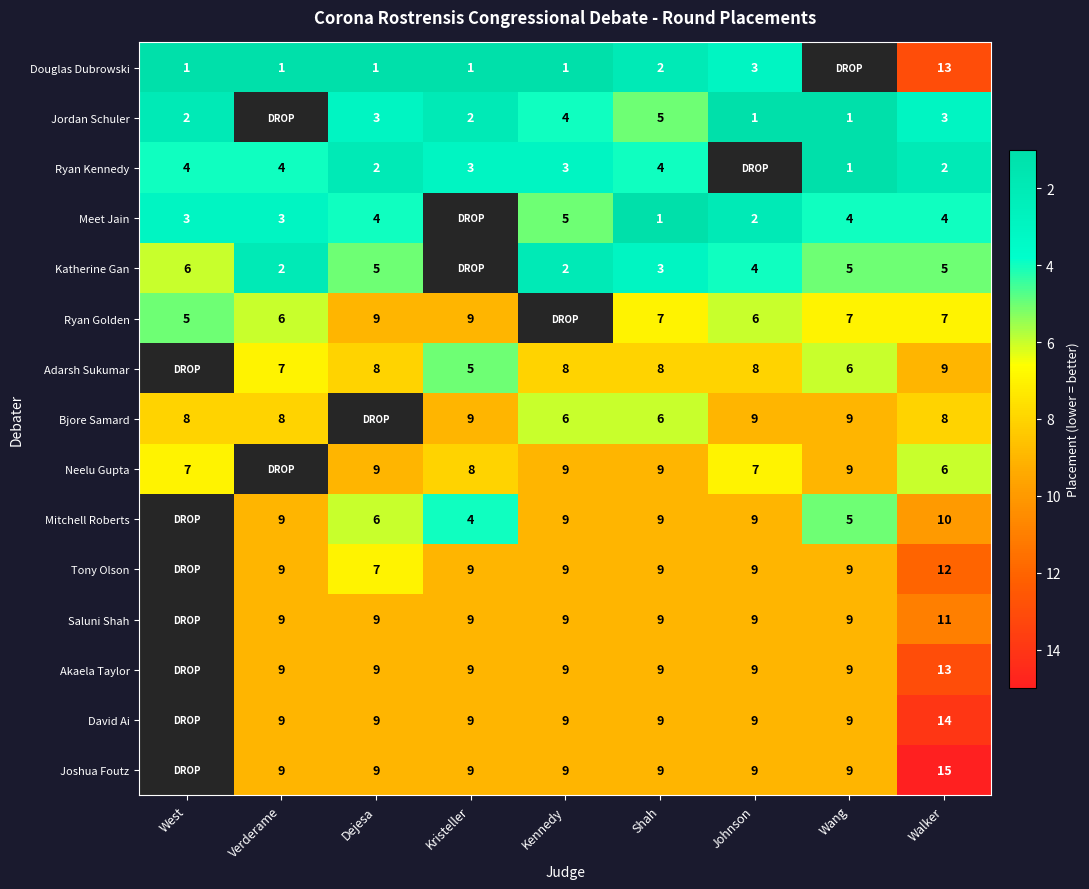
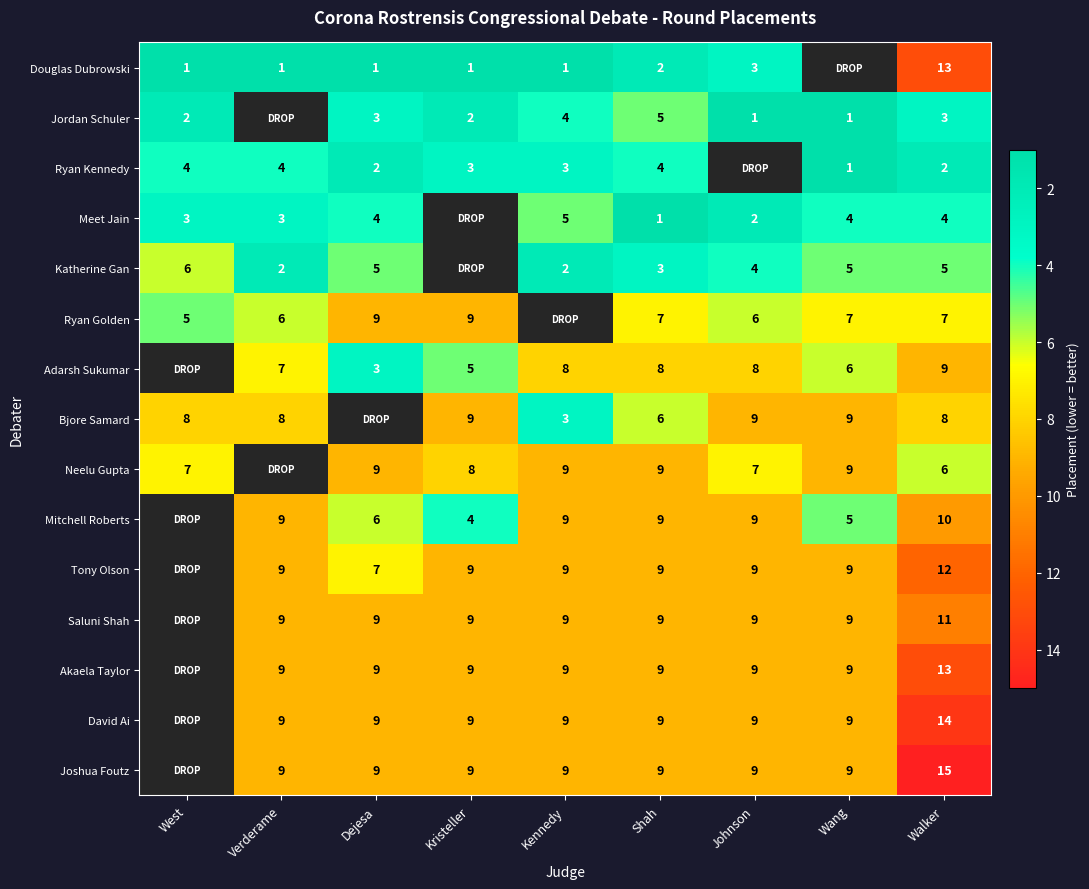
  {
    "Douglas Dubrowski": {
      "West": 1,
      "Verderame": 1,
      "Dejesa": 1,
      "Kristeller": 1,
      "Kennedy": 1,
      "Shah": 2,
      "Johnson": 3,
      "Walker": 13
    },
    "Jordan Schuler": {
      "West": 2,
      "Dejesa": 3,
      "Kristeller": 2,
      "Kennedy": 4,
      "Shah": 5,
      "Johnson": 1,
      "Wang": 1,
      "Walker": 3
    },
    "Ryan Kennedy": {
      "West": 4,
      "Verderame": 4,
      "Dejesa": 2,
      "Kristeller": 3,
      "Kennedy": 3,
      "Shah": 4,
      "Wang": 1,
      "Walker": 2
    },
    "Meet Jain": {
      "West": 3,
      "Verderame": 3,
      "Dejesa": 4,
      "Kennedy": 5,
      "Shah": 1,
      "Johnson": 2,
      "Wang": 4,
      "Walker": 4
    },
    "Katherine Gan": {
      "West": 6,
      "Verderame": 2,
      "Dejesa": 5,
      "Kennedy": 2,
      "Shah": 3,
      "Johnson": 4,
      "Wang": 5,
      "Walker": 5
    },
    "Ryan Golden": {
      "West": 5,
      "Verderame": 6,
      "Dejesa": 9,
      "Kristeller": 9,
      "Shah": 7,
      "Johnson": 6,
      "Wang": 7,
      "Walker": 7
    },
    "Adarsh Sukumar": {
      "Verderame": 7,
-     "Dejesa": 8,
+     "Dejesa": 3,
      "Kristeller": 5,
      "Kennedy": 8,
      "Shah": 8,
      "Johnson": 8,
      "Wang": 6,
      "Walker": 9
    },
    "Bjore Samard": {
      "West": 8,
      "Verderame": 8,
      "Kristeller": 9,
-     "Kennedy": 6,
+     "Kennedy": 3,
      "Shah": 6,
      "Johnson": 9,
      "Wang": 9,
      "Walker": 8
    },
    "Neelu Gupta": {
      "West": 7,
      "Dejesa": 9,
      "Kristeller": 8,
      "Kennedy": 9,
      "Shah": 9,
      "Johnson": 7,
      "Wang": 9,
      "Walker": 6
    },
    "Mitchell Roberts": {
      "Verderame": 9,
      "Dejesa": 6,
      "Kristeller": 4,
      "Kennedy": 9,
      "Shah": 9,
      "Johnson": 9,
      "Wang": 5,
      "Walker": 10
    },
    "Tony Olson": {
      "Verderame": 9,
      "Dejesa": 7,
      "Kristeller": 9,
      "Kennedy": 9,
      "Shah": 9,
      "Johnson": 9,
      "Wang": 9,
      "Walker": 12
    },
    "Saluni Shah": {
      "Verderame": 9,
      "Dejesa": 9,
      "Kristeller": 9,
      "Kennedy": 9,
      "Shah": 9,
      "Johnson": 9,
      "Wang": 9,
      "Walker": 11
    },
    "Akaela Taylor": {
      "Verderame": 9,
      "Dejesa": 9,
      "Kristeller": 9,
      "Kennedy": 9,
      "Shah": 9,
      "Johnson": 9,
      "Wang": 9,
      "Walker": 13
    },
    "David Ai": {
      "Verderame": 9,
      "Dejesa": 9,
      "Kristeller": 9,
      "Kennedy": 9,
      "Shah": 9,
      "Johnson": 9,
      "Wang": 9,
      "Walker": 14
    },
    "Joshua Foutz": {
      "Verderame": 9,
      "Dejesa": 9,
      "Kristeller": 9,
      "Kennedy": 9,
      "Shah": 9,
      "Johnson": 9,
      "Wang": 9,
      "Walker": 15
    }
  }
